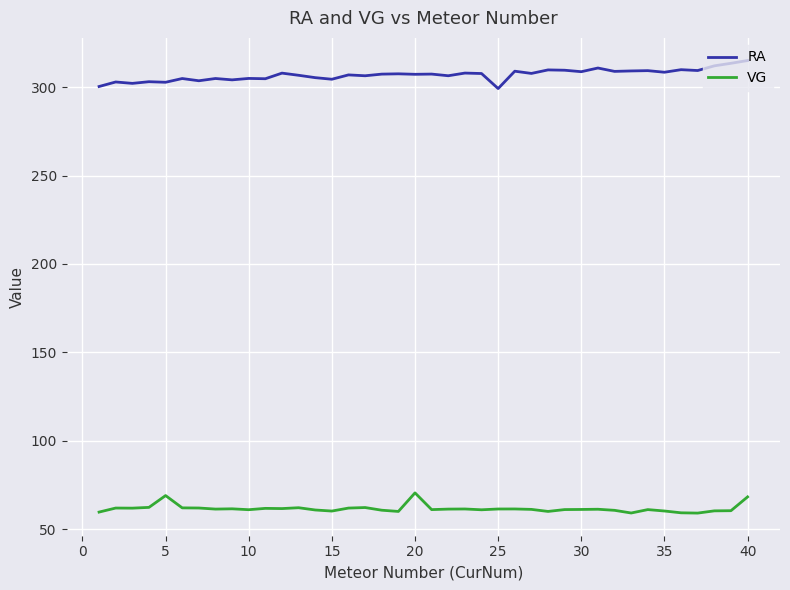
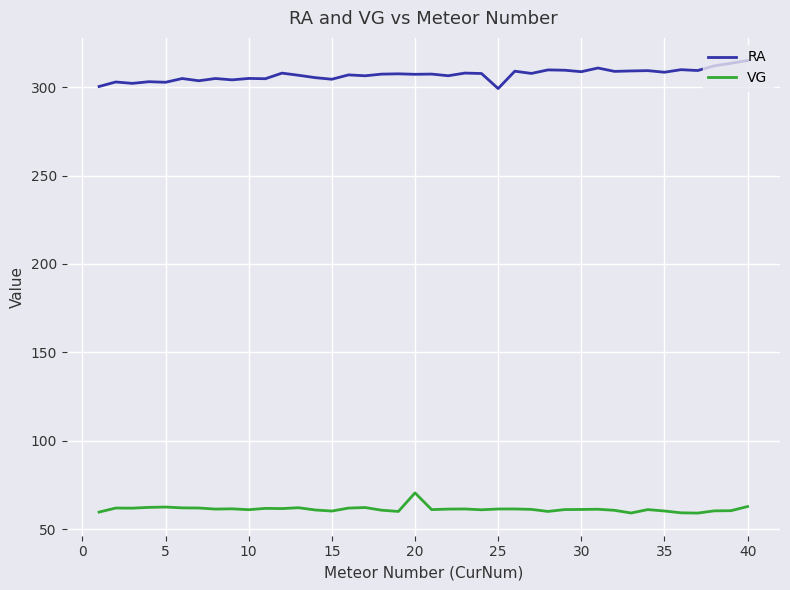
  {
    "RA": {
      "5": 303,
      "10": 305,
      "15": 305,
      "20": 307,
      "25": 299,
      "30": 309,
      "35": 308
    },
    "VG": {
-     "5": 69,
+     "5": 62,
      "10": 61,
      "15": 60,
      "20": 70,
      "25": 61,
      "30": 61,
      "35": 60,
-     "40": 68
+     "40": 63
    }
  }
